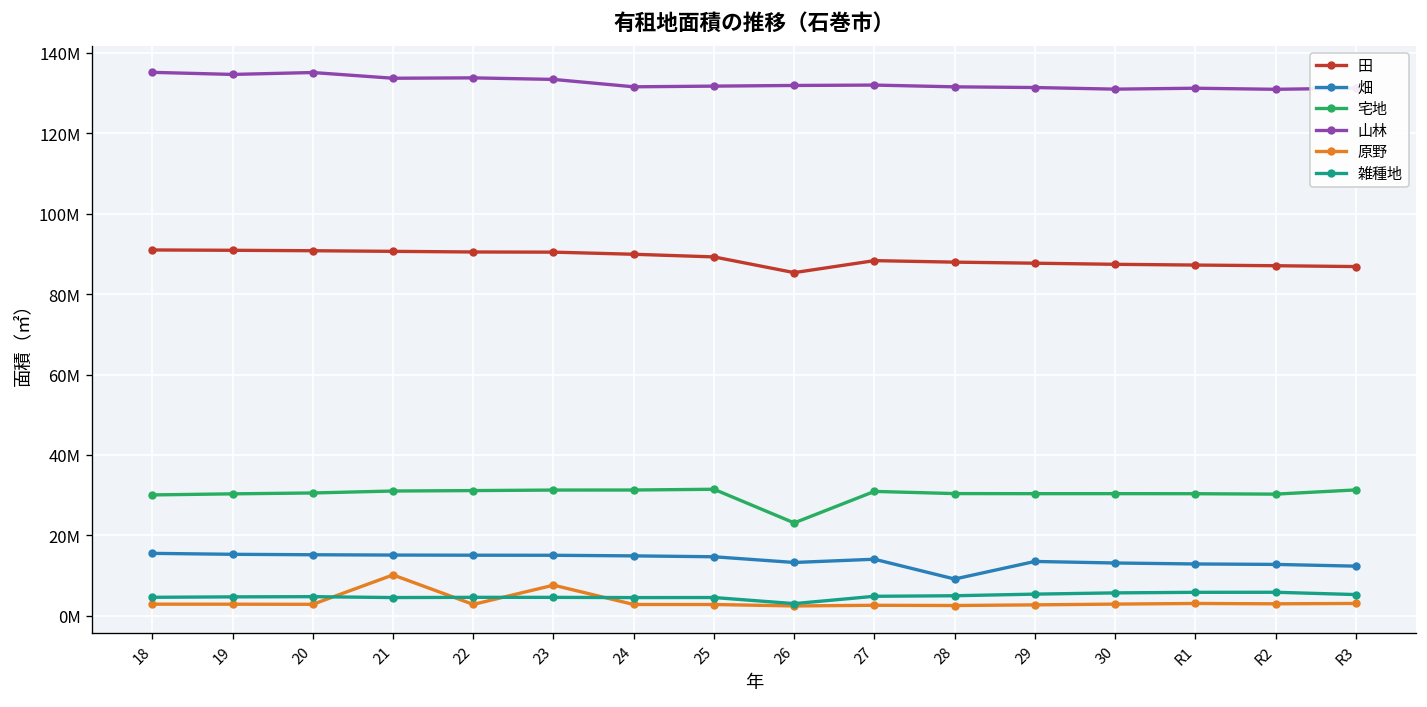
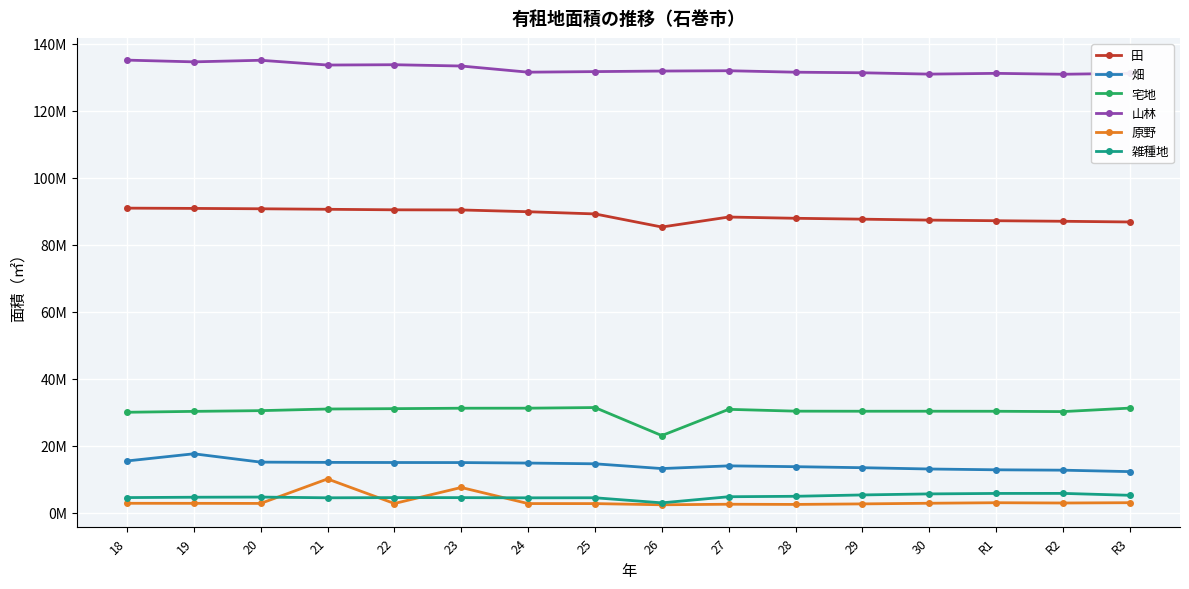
  {
    "田": {
      "18": 91000000,
      "19": 91000000,
      "20": 91000000,
      "21": 91000000,
      "22": 90000000,
      "23": 90000000,
      "24": 90000000,
      "25": 89000000,
      "26": 85000000,
      "27": 88000000,
      "28": 88000000,
      "29": 88000000,
      "30": 87000000,
      "R1": 87000000,
      "R2": 87000000,
      "R3": 87000000
    },
    "畑": {
      "18": 16000000,
-     "19": 15000000,
+     "19": 18000000,
      "20": 15000000,
      "21": 15000000,
      "22": 15000000,
      "23": 15000000,
      "24": 15000000,
      "25": 15000000,
      "26": 13000000,
      "27": 14000000,
-     "28": 9000000,
+     "28": 14000000,
      "29": 14000000,
      "30": 13000000,
      "R1": 13000000,
      "R2": 13000000,
      "R3": 12000000
    },
    "山林": {
      "18": 135000000,
      "19": 135000000,
      "20": 135000000,
      "21": 134000000,
      "22": 134000000,
      "23": 133000000,
      "24": 132000000,
      "25": 132000000,
      "26": 132000000,
      "27": 132000000,
      "28": 132000000,
      "29": 131000000,
      "30": 131000000,
      "R1": 131000000,
      "R2": 131000000
    },
    "原野": {
      "18": 3000000,
      "19": 3000000,
      "20": 3000000,
      "21": 10000000,
      "22": 3000000,
      "23": 8000000,
      "24": 3000000,
      "25": 3000000,
      "27": 3000000,
      "28": 3000000,
      "29": 3000000,
      "30": 3000000,
      "R1": 3000000,
      "R2": 3000000,
      "R3": 3000000
    }
  }
